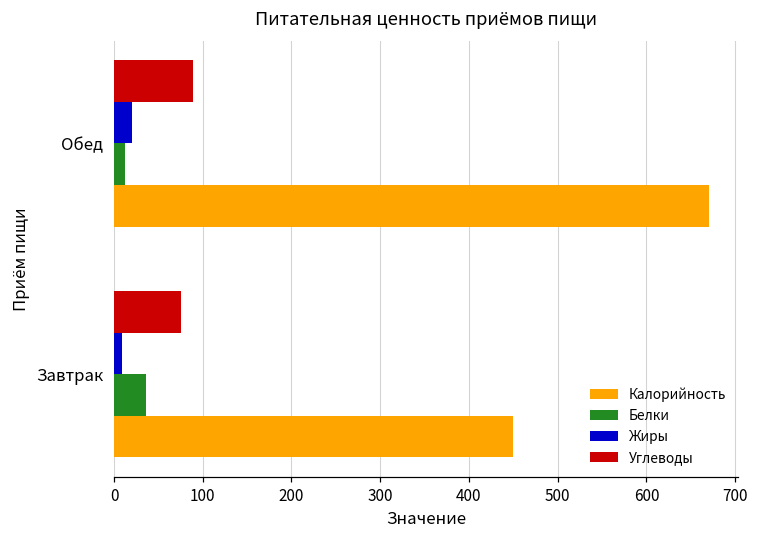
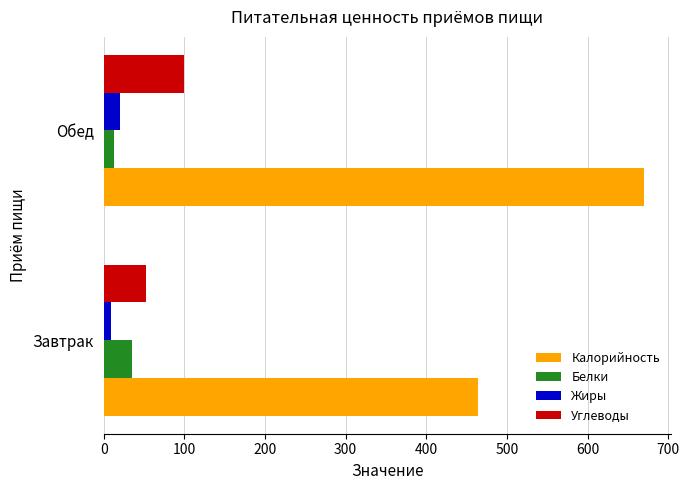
  {
    "Калорийность": {
      "Обед": 670,
-     "Завтрак": 450
+     "Завтрак": 460
    },
    "Белки": {
      "Обед": 10,
      "Завтрак": 40
    },
    "Жиры": {
      "Обед": 20,
      "Завтрак": 10
    },
    "Углеводы": {
-     "Обед": 90,
-     "Завтрак": 80
+     "Обед": 100,
+     "Завтрак": 50
    }
  }
